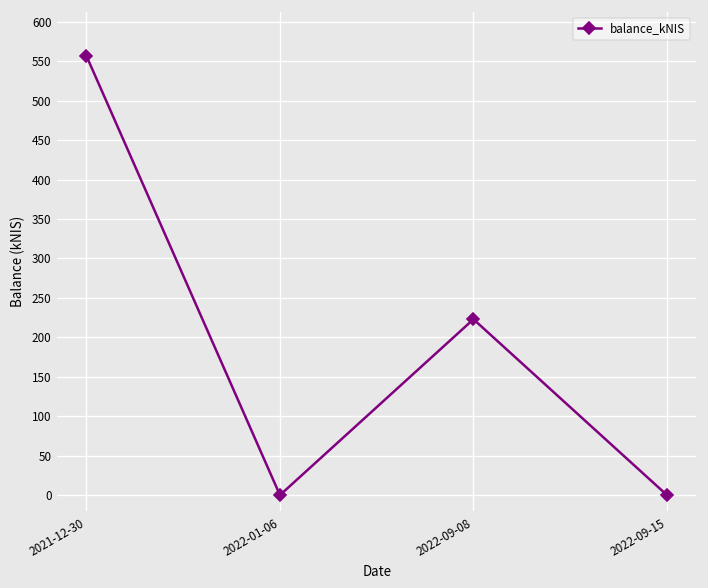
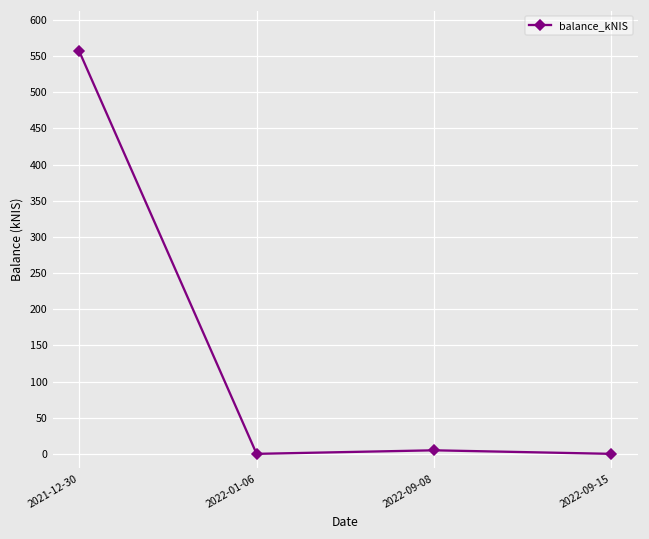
  {
    "2021-12-30": 560,
    "2022-01-06": 0,
-   "2022-09-08": 220,
+   "2022-09-08": 0,
    "2022-09-15": 0
  }
